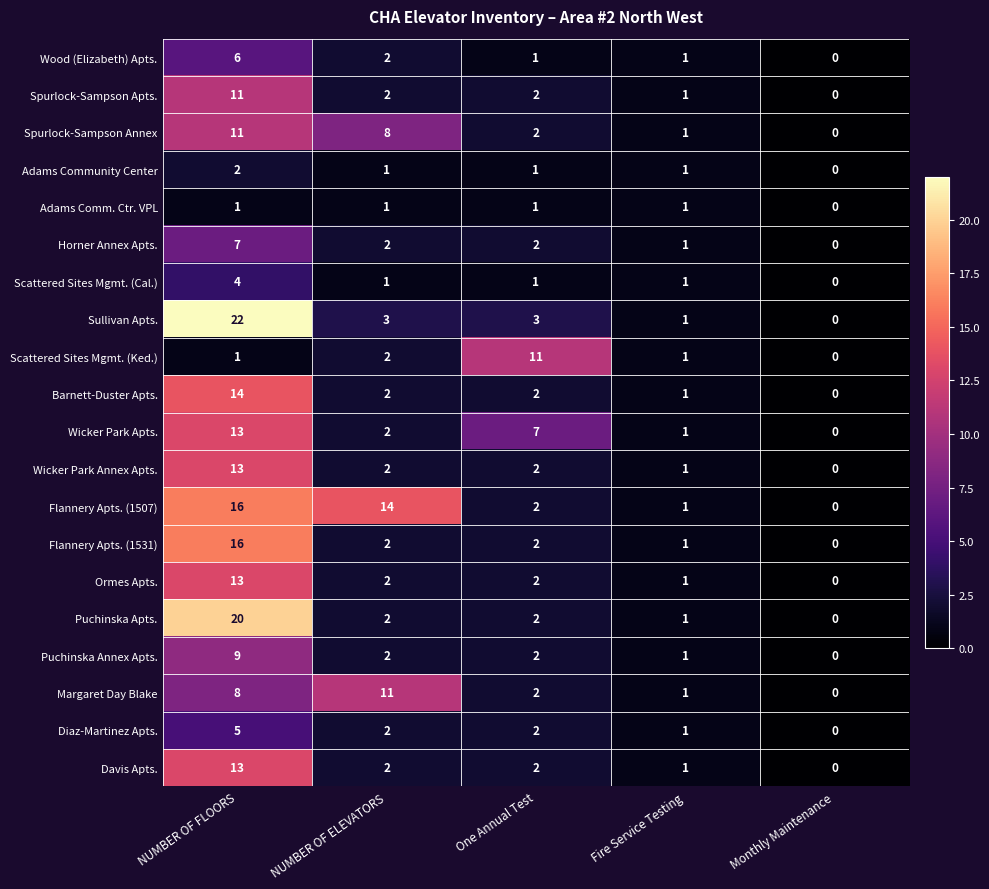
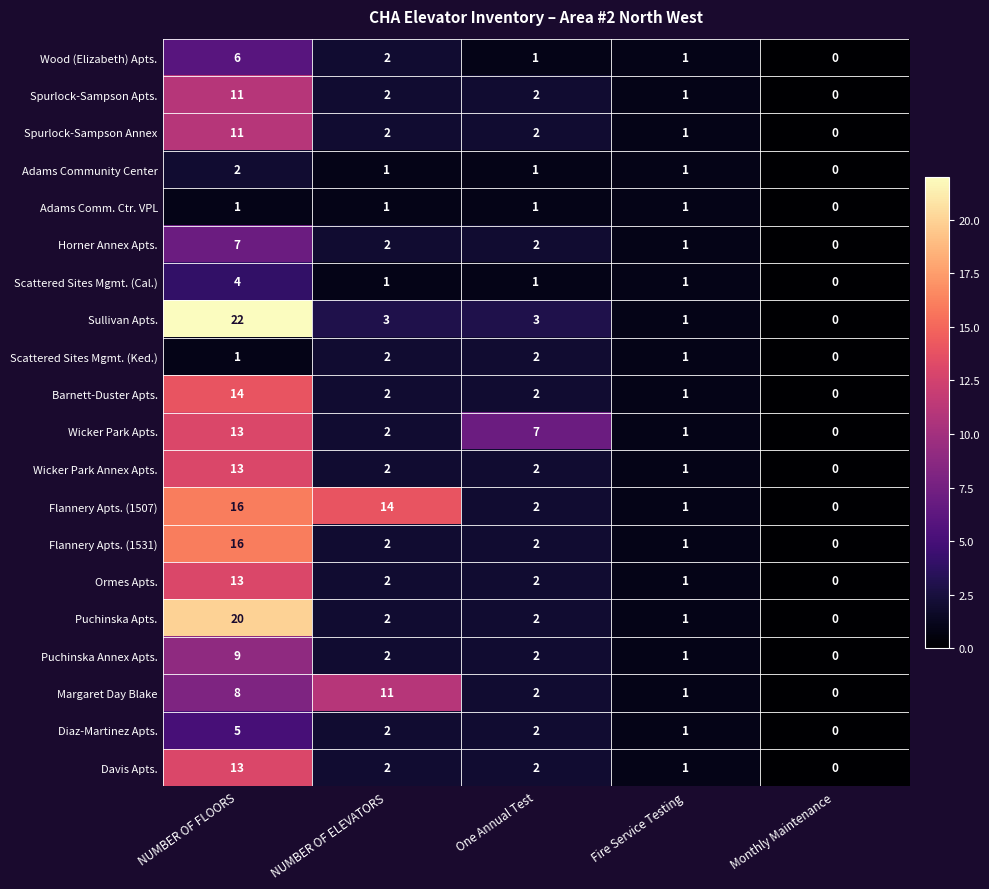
  {
    "Wood (Elizabeth) Apts.": {
      "NUMBER OF FLOORS": 6,
      "NUMBER OF ELEVATORS": 2,
      "One Annual Test": 1,
      "Fire Service Testing": 1,
      "Monthly Maintenance": 0
    },
    "Spurlock-Sampson Apts.": {
      "NUMBER OF FLOORS": 11,
      "NUMBER OF ELEVATORS": 2,
      "One Annual Test": 2,
      "Fire Service Testing": 1,
      "Monthly Maintenance": 0
    },
    "Spurlock-Sampson Annex": {
      "NUMBER OF FLOORS": 11,
-     "NUMBER OF ELEVATORS": 8,
+     "NUMBER OF ELEVATORS": 2,
      "One Annual Test": 2,
      "Fire Service Testing": 1,
      "Monthly Maintenance": 0
    },
    "Adams Community Center": {
      "NUMBER OF FLOORS": 2,
      "NUMBER OF ELEVATORS": 1,
      "One Annual Test": 1,
      "Fire Service Testing": 1,
      "Monthly Maintenance": 0
    },
    "Adams Comm. Ctr. VPL": {
      "NUMBER OF FLOORS": 1,
      "NUMBER OF ELEVATORS": 1,
      "One Annual Test": 1,
      "Fire Service Testing": 1,
      "Monthly Maintenance": 0
    },
    "Horner Annex Apts.": {
      "NUMBER OF FLOORS": 7,
      "NUMBER OF ELEVATORS": 2,
      "One Annual Test": 2,
      "Fire Service Testing": 1,
      "Monthly Maintenance": 0
    },
    "Scattered Sites Mgmt. (Cal.)": {
      "NUMBER OF FLOORS": 4,
      "NUMBER OF ELEVATORS": 1,
      "One Annual Test": 1,
      "Fire Service Testing": 1,
      "Monthly Maintenance": 0
    },
    "Sullivan Apts.": {
      "NUMBER OF FLOORS": 22,
      "NUMBER OF ELEVATORS": 3,
      "One Annual Test": 3,
      "Fire Service Testing": 1,
      "Monthly Maintenance": 0
    },
    "Scattered Sites Mgmt. (Ked.)": {
      "NUMBER OF FLOORS": 1,
      "NUMBER OF ELEVATORS": 2,
-     "One Annual Test": 11,
+     "One Annual Test": 2,
      "Fire Service Testing": 1,
      "Monthly Maintenance": 0
    },
    "Barnett-Duster Apts.": {
      "NUMBER OF FLOORS": 14,
      "NUMBER OF ELEVATORS": 2,
      "One Annual Test": 2,
      "Fire Service Testing": 1,
      "Monthly Maintenance": 0
    },
    "Wicker Park Apts.": {
      "NUMBER OF FLOORS": 13,
      "NUMBER OF ELEVATORS": 2,
      "One Annual Test": 7,
      "Fire Service Testing": 1,
      "Monthly Maintenance": 0
    },
    "Wicker Park Annex Apts.": {
      "NUMBER OF FLOORS": 13,
      "NUMBER OF ELEVATORS": 2,
      "One Annual Test": 2,
      "Fire Service Testing": 1,
      "Monthly Maintenance": 0
    },
    "Flannery Apts. (1507)": {
      "NUMBER OF FLOORS": 16,
      "NUMBER OF ELEVATORS": 14,
      "One Annual Test": 2,
      "Fire Service Testing": 1,
      "Monthly Maintenance": 0
    },
    "Flannery Apts. (1531)": {
      "NUMBER OF FLOORS": 16,
      "NUMBER OF ELEVATORS": 2,
      "One Annual Test": 2,
      "Fire Service Testing": 1,
      "Monthly Maintenance": 0
    },
    "Ormes Apts.": {
      "NUMBER OF FLOORS": 13,
      "NUMBER OF ELEVATORS": 2,
      "One Annual Test": 2,
      "Fire Service Testing": 1,
      "Monthly Maintenance": 0
    },
    "Puchinska Apts.": {
      "NUMBER OF FLOORS": 20,
      "NUMBER OF ELEVATORS": 2,
      "One Annual Test": 2,
      "Fire Service Testing": 1,
      "Monthly Maintenance": 0
    },
    "Puchinska Annex Apts.": {
      "NUMBER OF FLOORS": 9,
      "NUMBER OF ELEVATORS": 2,
      "One Annual Test": 2,
      "Fire Service Testing": 1,
      "Monthly Maintenance": 0
    },
    "Margaret Day Blake": {
      "NUMBER OF FLOORS": 8,
      "NUMBER OF ELEVATORS": 11,
      "One Annual Test": 2,
      "Fire Service Testing": 1,
      "Monthly Maintenance": 0
    },
    "Diaz-Martinez Apts.": {
      "NUMBER OF FLOORS": 5,
      "NUMBER OF ELEVATORS": 2,
      "One Annual Test": 2,
      "Fire Service Testing": 1,
      "Monthly Maintenance": 0
    },
    "Davis Apts.": {
      "NUMBER OF FLOORS": 13,
      "NUMBER OF ELEVATORS": 2,
      "One Annual Test": 2,
      "Fire Service Testing": 1,
      "Monthly Maintenance": 0
    }
  }
